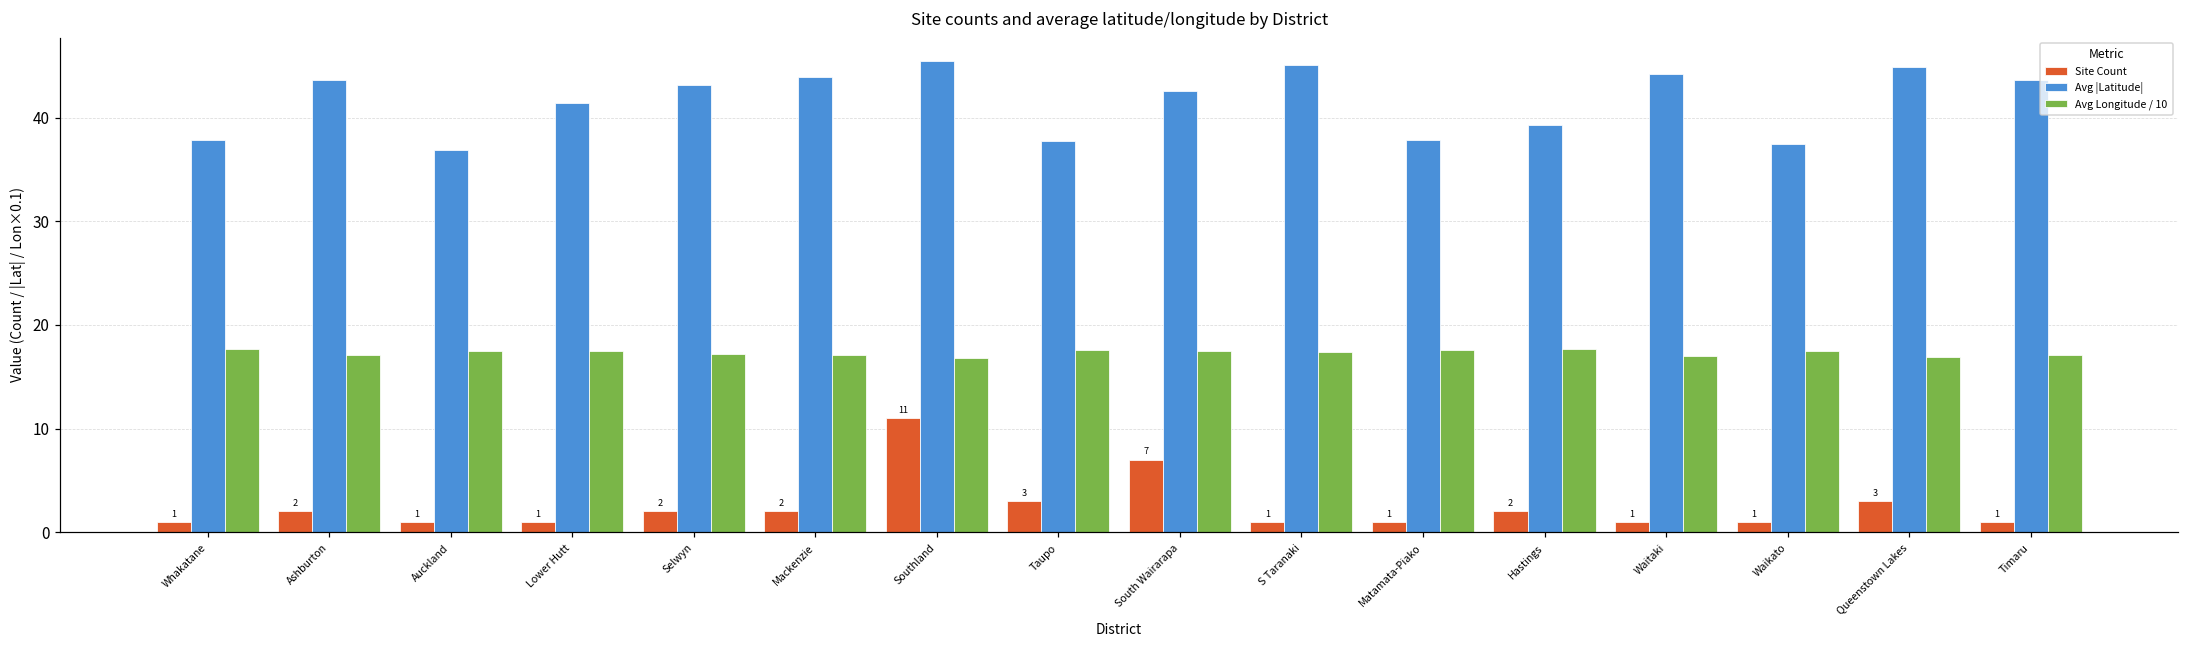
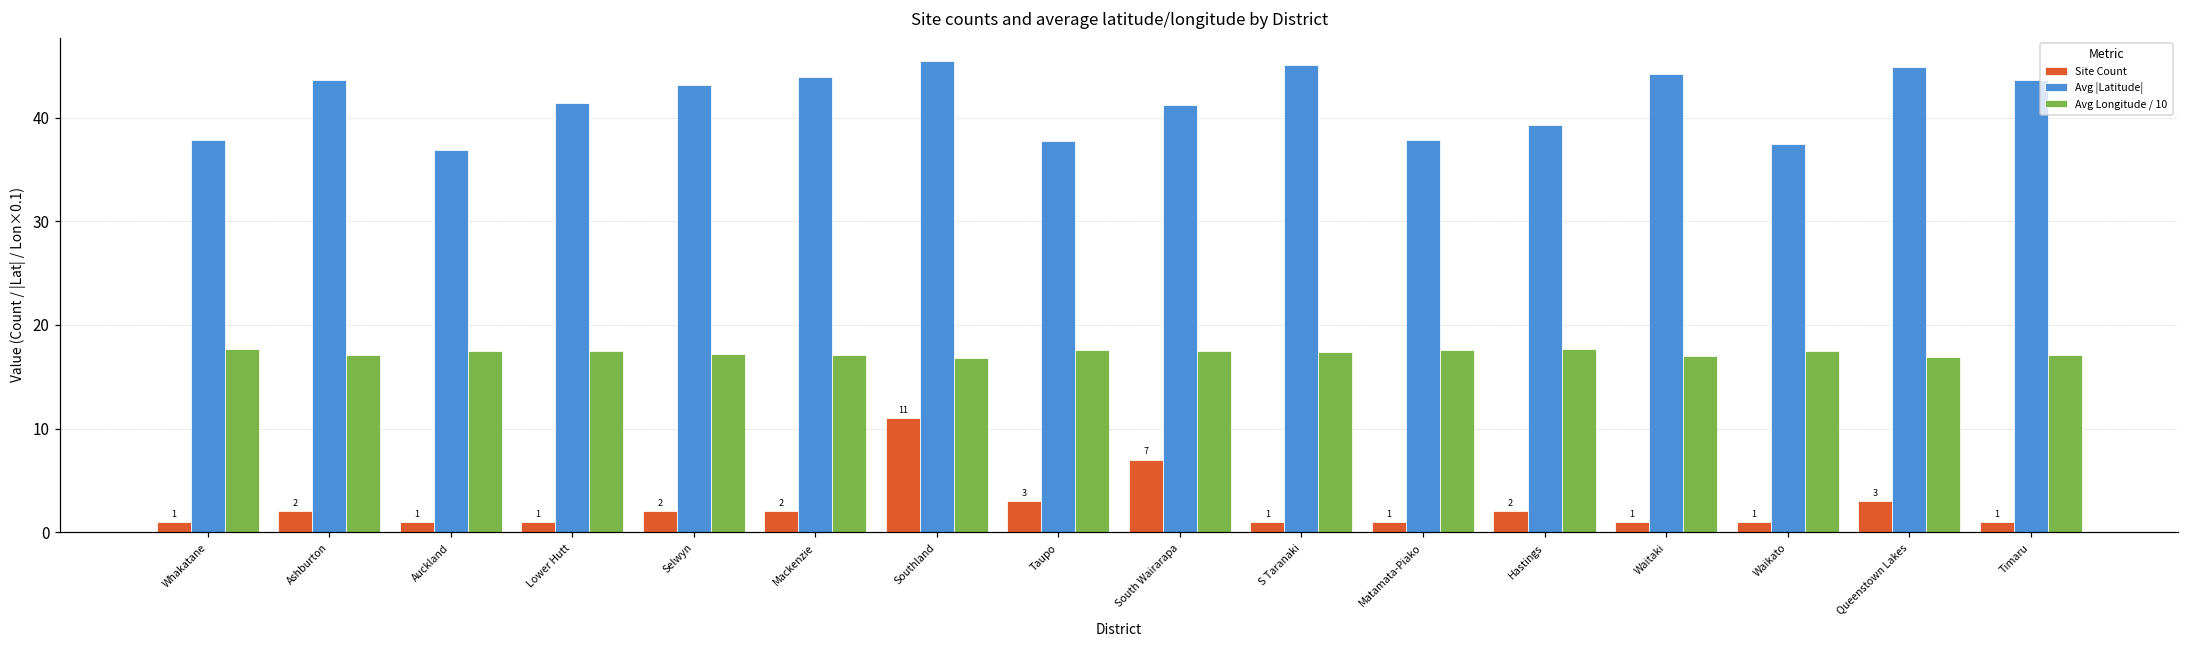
  {
    "Site Count": {
      "Whakatane": 1,
      "Ashburton": 2,
      "Auckland": 1,
      "Lower Hutt": 1,
      "Selwyn": 2,
      "Mackenzie": 2,
      "Southland": 11,
      "Taupo": 3,
      "South Wairarapa": 7,
      "S Taranaki": 1,
      "Matamata-Piako": 1,
      "Hastings": 2,
      "Waitaki": 1,
      "Waikato": 1,
      "Queenstown Lakes": 3,
      "Timaru": 1
    },
    "Avg |Latitude|": {
      "Whakatane": 38,
      "Ashburton": 44,
      "Auckland": 37,
      "Lower Hutt": 41,
      "Selwyn": 43,
      "Mackenzie": 44,
      "Southland": 45,
      "Taupo": 38,
-     "South Wairarapa": 43,
+     "South Wairarapa": 41,
      "S Taranaki": 45,
      "Matamata-Piako": 38,
      "Hastings": 39,
      "Waitaki": 44,
      "Waikato": 37,
      "Queenstown Lakes": 45,
      "Timaru": 44
    },
    "Avg Longitude / 10": {
      "Whakatane": 18,
      "Ashburton": 17,
      "Auckland": 17,
      "Lower Hutt": 17,
      "Selwyn": 17,
      "Mackenzie": 17,
      "Southland": 17,
      "Taupo": 18,
      "South Wairarapa": 18,
      "S Taranaki": 17,
      "Matamata-Piako": 18,
      "Hastings": 18,
      "Waitaki": 17,
      "Waikato": 18,
      "Queenstown Lakes": 17,
      "Timaru": 17
    }
  }
